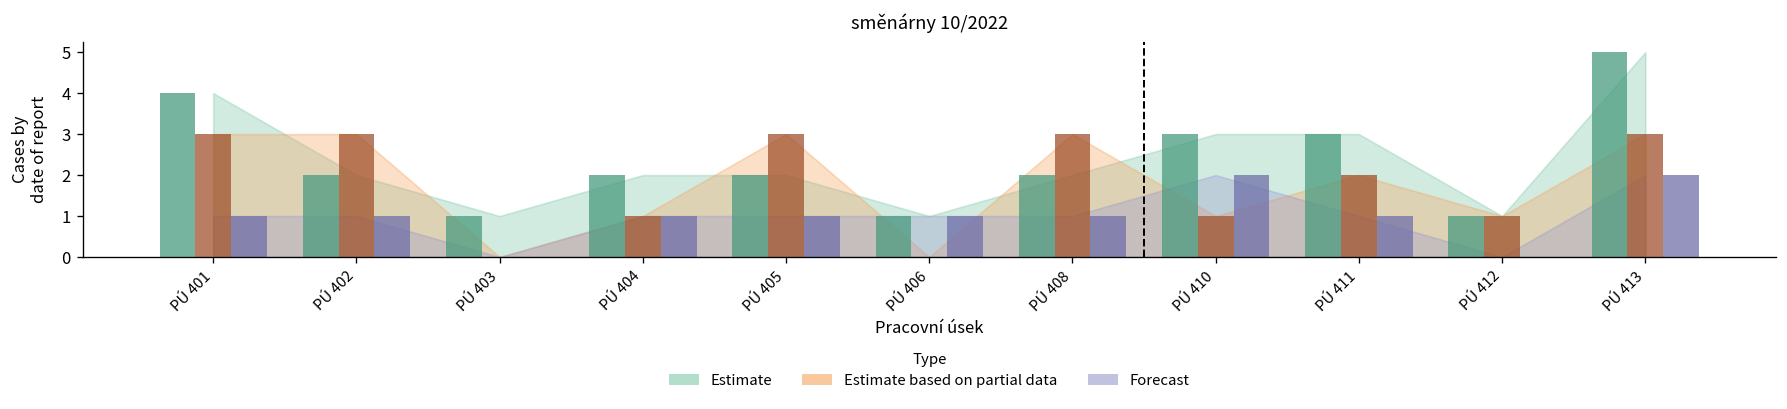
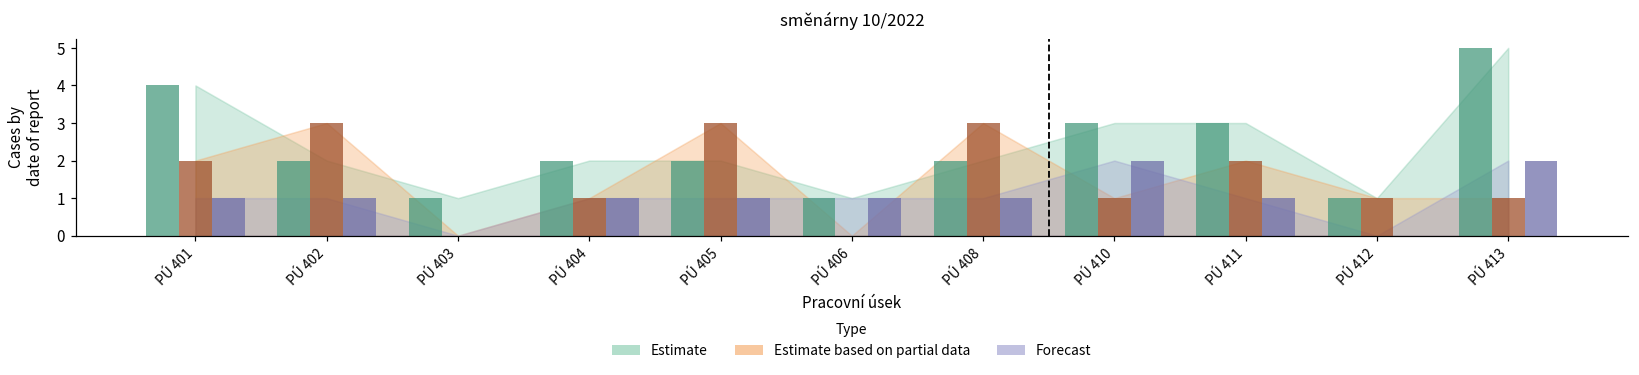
  {
    "Estimate based on partial data": {
-     "PÚ 401": 3,
+     "PÚ 401": 2,
      "PÚ 402": 3,
      "PÚ 403": 0,
      "PÚ 404": 1,
      "PÚ 405": 3,
      "PÚ 406": 0,
      "PÚ 408": 3,
      "PÚ 410": 1,
      "PÚ 411": 2,
      "PÚ 412": 1,
-     "PÚ 413": 3
+     "PÚ 413": 1
    }
  }
